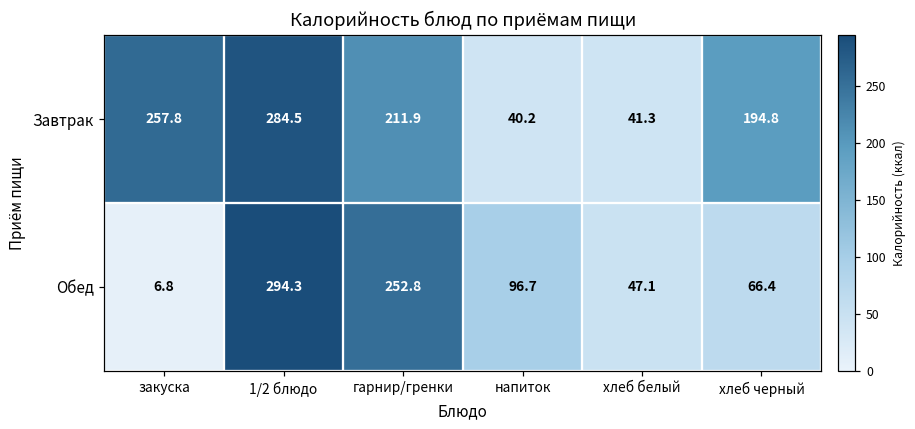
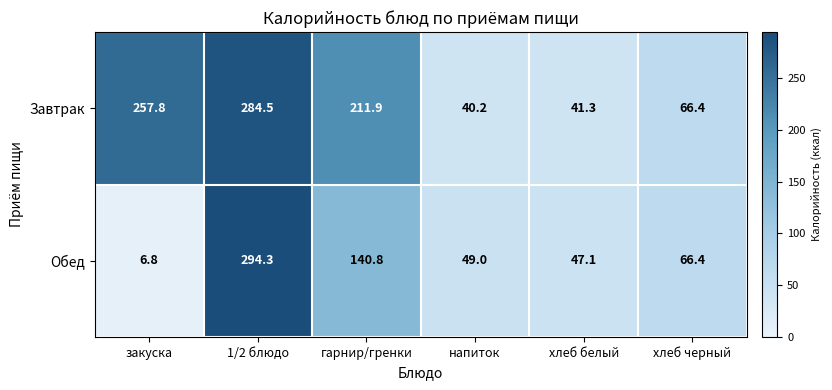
  {
    "Завтрак": {
      "закуска": 257.8,
      "1/2 блюдо": 284.5,
      "гарнир/гренки": 211.9,
      "напиток": 40.2,
      "хлеб белый": 41.3,
-     "хлеб черный": 194.8
+     "хлеб черный": 66.4
    },
    "Обед": {
      "закуска": 6.8,
      "1/2 блюдо": 294.3,
-     "гарнир/гренки": 252.8,
-     "напиток": 96.7,
+     "гарнир/гренки": 140.8,
+     "напиток": 49.0,
      "хлеб белый": 47.1,
      "хлеб черный": 66.4
    }
  }
